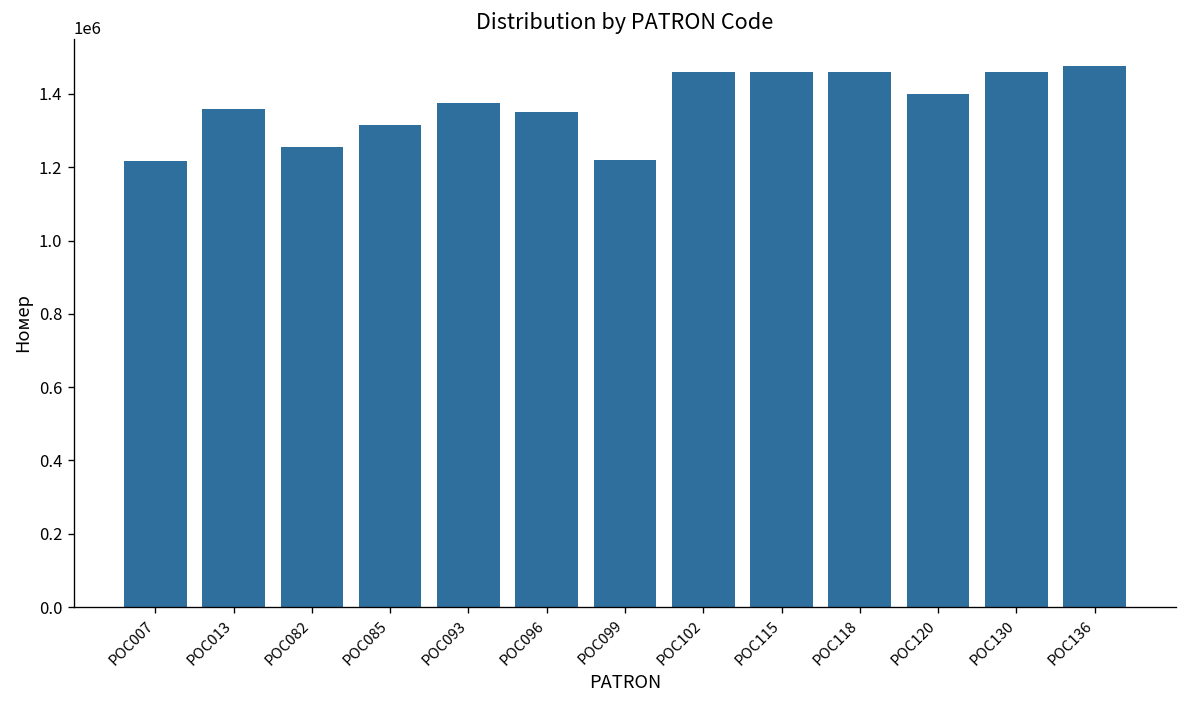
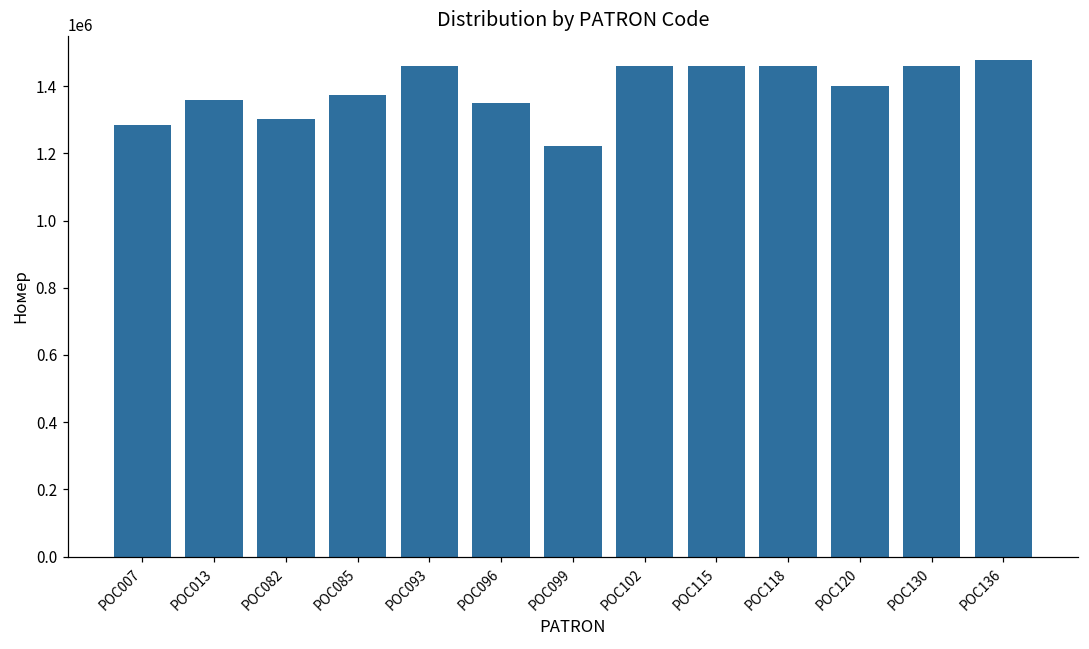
  {
-   "POC007": 1220000,
+   "POC007": 1290000,
    "POC013": 1360000,
-   "POC082": 1260000,
-   "POC085": 1320000,
-   "POC093": 1380000,
+   "POC082": 1300000,
+   "POC085": 1370000,
+   "POC093": 1460000,
    "POC096": 1350000,
    "POC099": 1220000,
    "POC102": 1460000,
    "POC115": 1460000,
    "POC118": 1460000,
    "POC120": 1400000,
    "POC130": 1460000,
    "POC136": 1480000
  }
